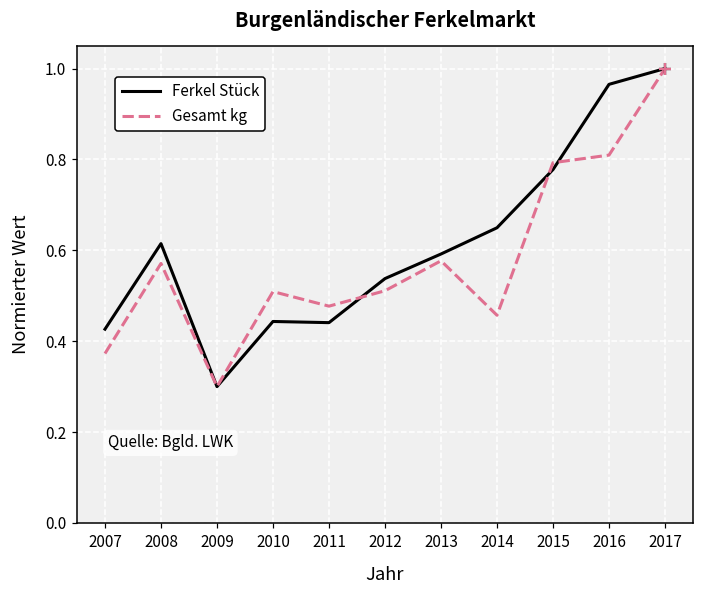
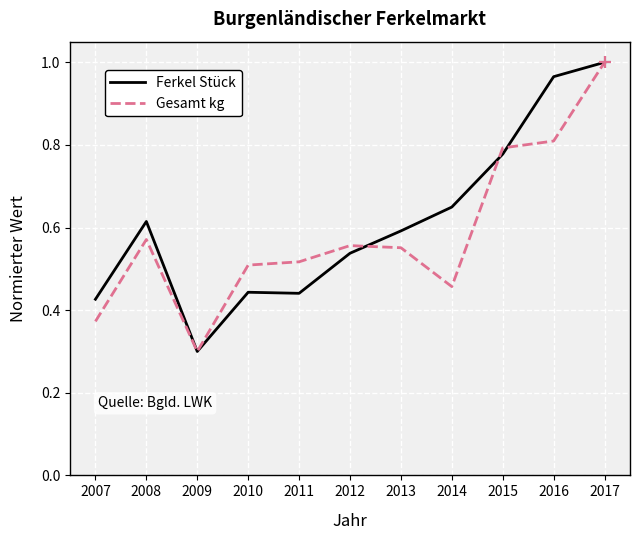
  {
    "Gesamt kg": {
      "2007": 0.37,
      "2008": 0.57,
      "2010": 0.51,
-     "2011": 0.48,
-     "2012": 0.51,
-     "2013": 0.58,
+     "2011": 0.52,
+     "2012": 0.56,
+     "2013": 0.55,
      "2014": 0.46,
      "2015": 0.79,
      "2016": 0.81
    }
  }
